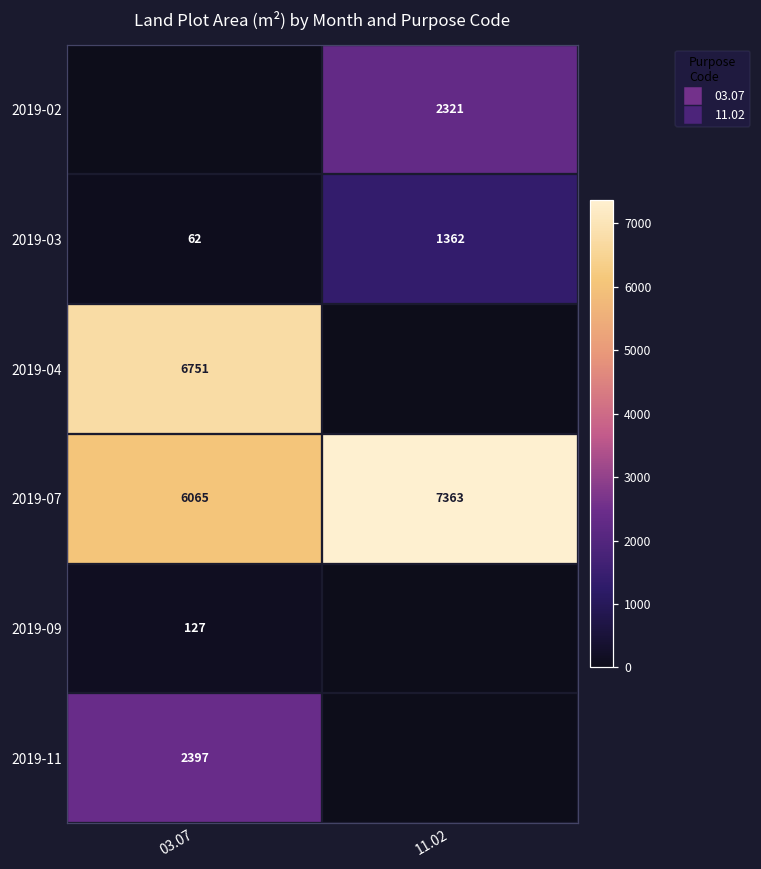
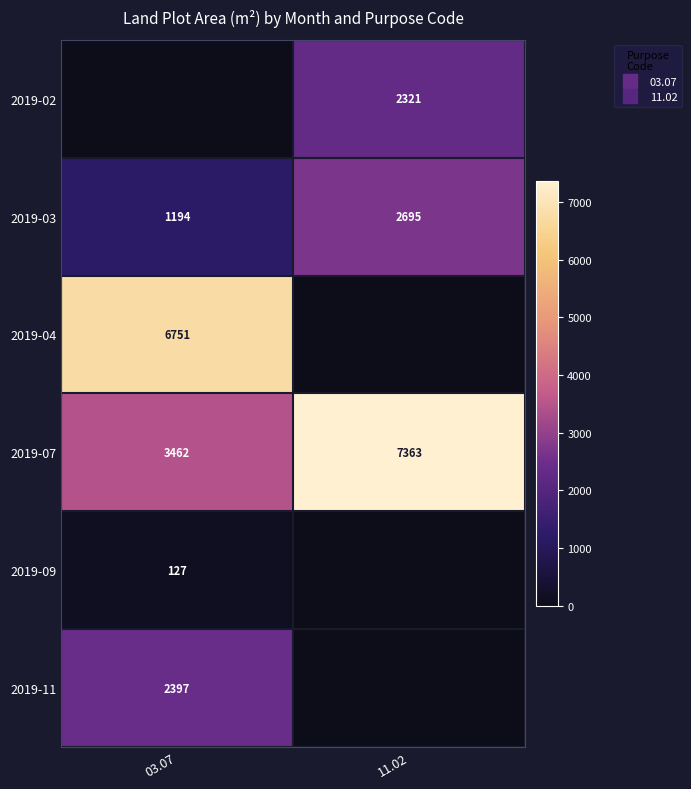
  {
    "2019-02": {
      "11.02": 2321
    },
    "2019-03": {
-     "03.07": 62,
-     "11.02": 1362
+     "03.07": 1194,
+     "11.02": 2695
    },
    "2019-04": {
      "03.07": 6751
    },
    "2019-07": {
-     "03.07": 6065,
+     "03.07": 3462,
      "11.02": 7363
    },
    "2019-09": {
      "03.07": 127
    },
    "2019-11": {
      "03.07": 2397
    }
  }
